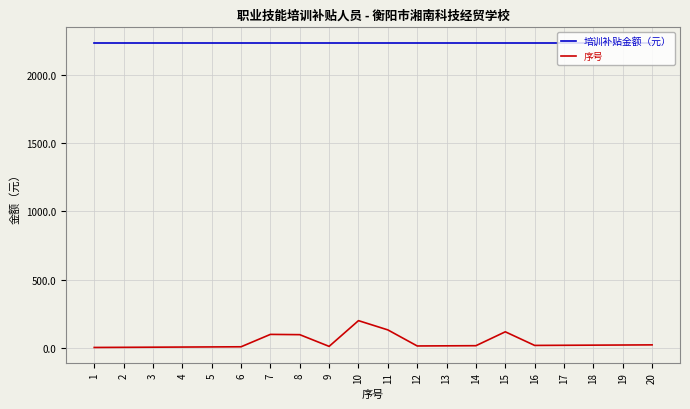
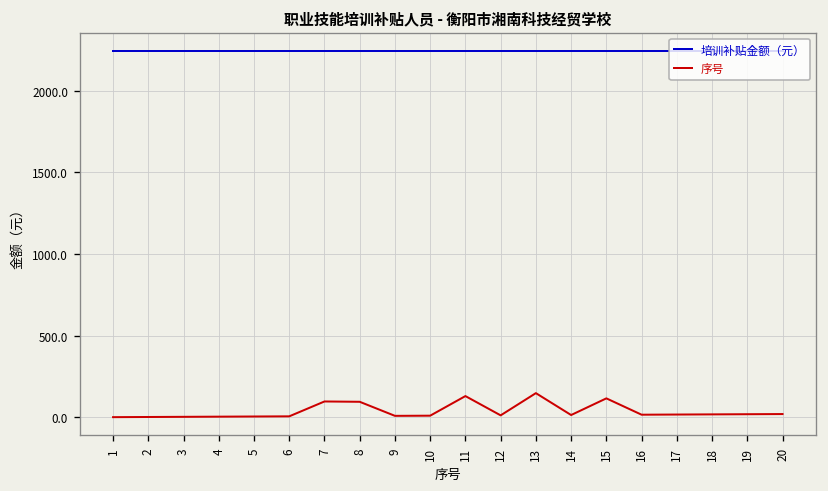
  {
    "培训补贴金额（元）": {
      "1": 2240,
      "2": 2240,
      "3": 2240,
      "4": 2240,
      "5": 2240,
      "6": 2240,
      "7": 2240,
      "8": 2240,
      "9": 2240,
      "10": 2240,
      "11": 2240,
      "12": 2240,
      "13": 2240,
      "14": 2240,
      "15": 2240,
      "16": 2240
    },
    "序号": {
      "1": 0,
      "2": 0,
      "3": 0,
      "4": 0,
      "5": 10,
      "6": 10,
      "7": 100,
      "8": 100,
      "9": 10,
-     "10": 200,
+     "10": 10,
      "11": 130,
      "12": 10,
-     "13": 10,
+     "13": 150,
      "14": 10,
      "15": 120,
      "16": 20,
      "17": 20,
      "18": 20,
      "19": 20,
      "20": 20
    }
  }
